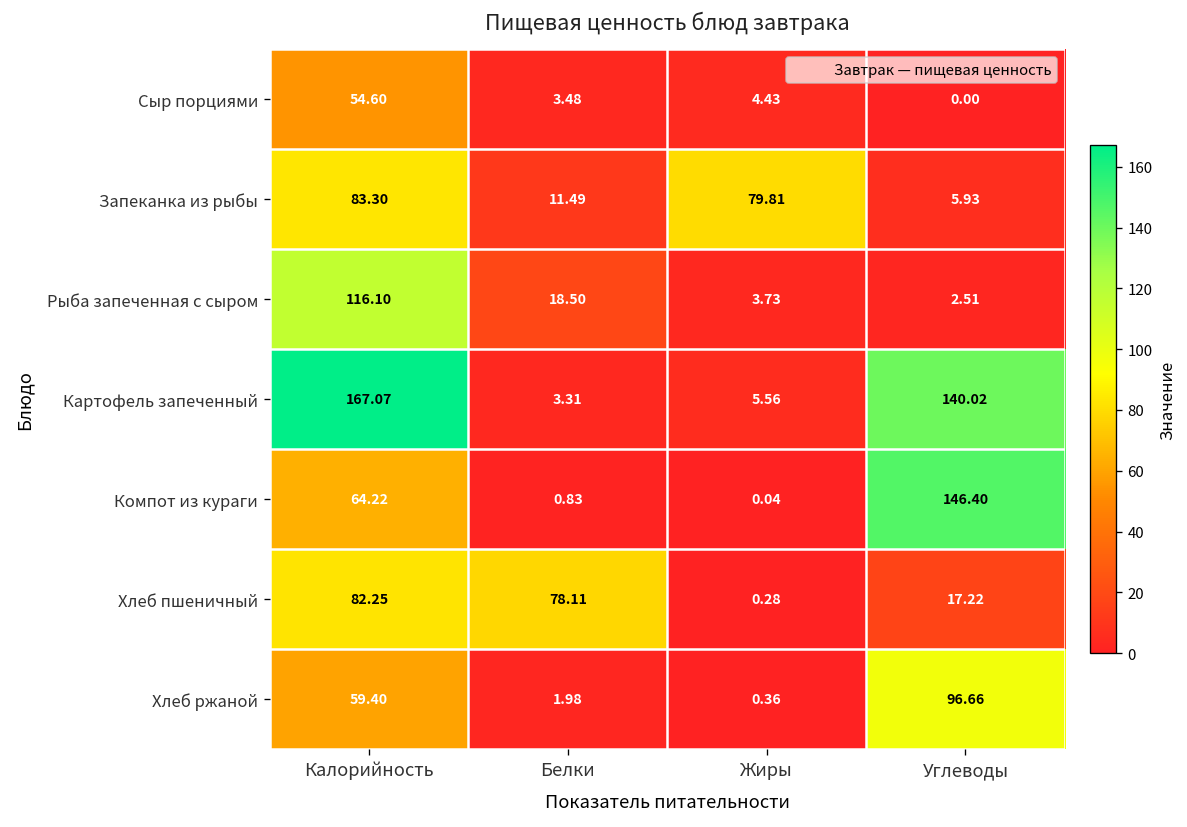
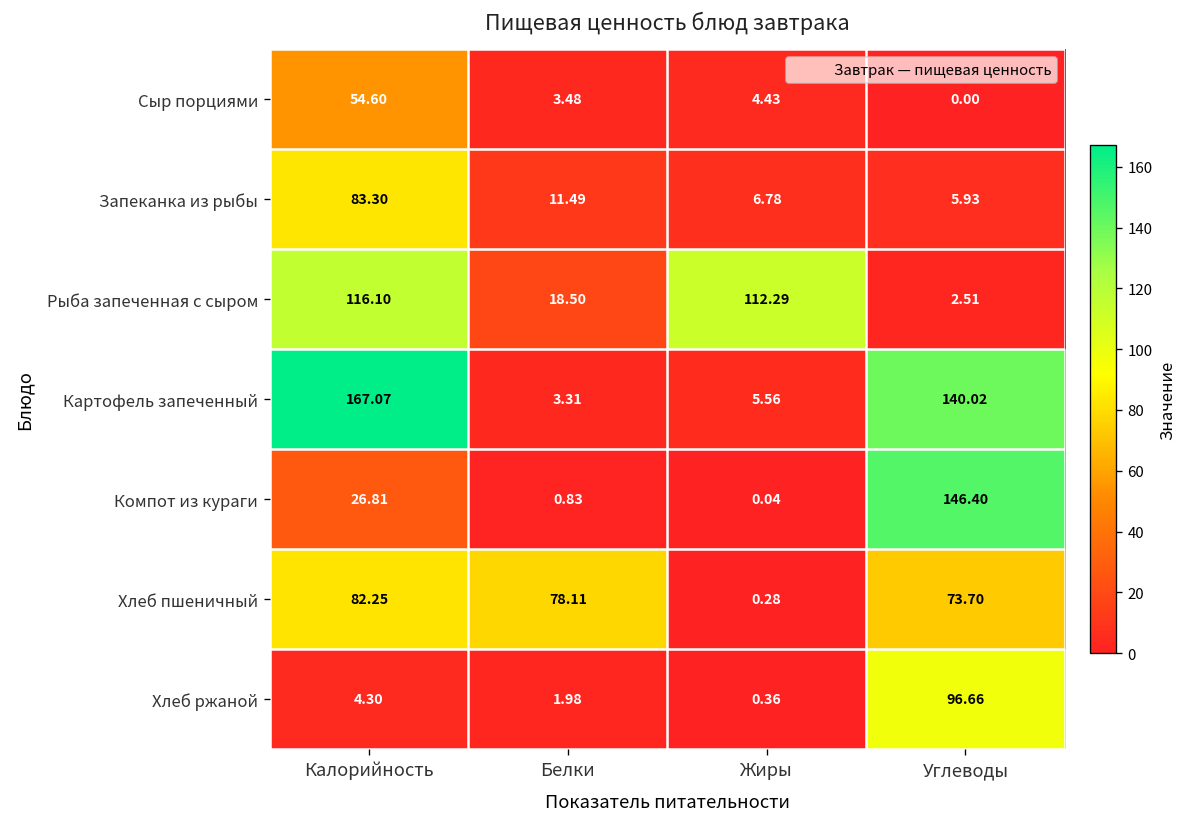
  {
    "Сыр порциями": {
      "Калорийность": 54.60,
      "Белки": 3.48,
      "Жиры": 4.43,
      "Углеводы": 0.00
    },
    "Запеканка из рыбы": {
      "Калорийность": 83.30,
      "Белки": 11.49,
-     "Жиры": 79.81,
+     "Жиры": 6.78,
      "Углеводы": 5.93
    },
    "Рыба запеченная с сыром": {
      "Калорийность": 116.10,
      "Белки": 18.50,
-     "Жиры": 3.73,
+     "Жиры": 112.29,
      "Углеводы": 2.51
    },
    "Картофель запеченный": {
      "Калорийность": 167.07,
      "Белки": 3.31,
      "Жиры": 5.56,
      "Углеводы": 140.02
    },
    "Компот из кураги": {
-     "Калорийность": 64.22,
+     "Калорийность": 26.81,
      "Белки": 0.83,
      "Жиры": 0.04,
      "Углеводы": 146.40
    },
    "Хлеб пшеничный": {
      "Калорийность": 82.25,
      "Белки": 78.11,
      "Жиры": 0.28,
-     "Углеводы": 17.22
+     "Углеводы": 73.70
    },
    "Хлеб ржаной": {
-     "Калорийность": 59.40,
+     "Калорийность": 4.30,
      "Белки": 1.98,
      "Жиры": 0.36,
      "Углеводы": 96.66
    }
  }
